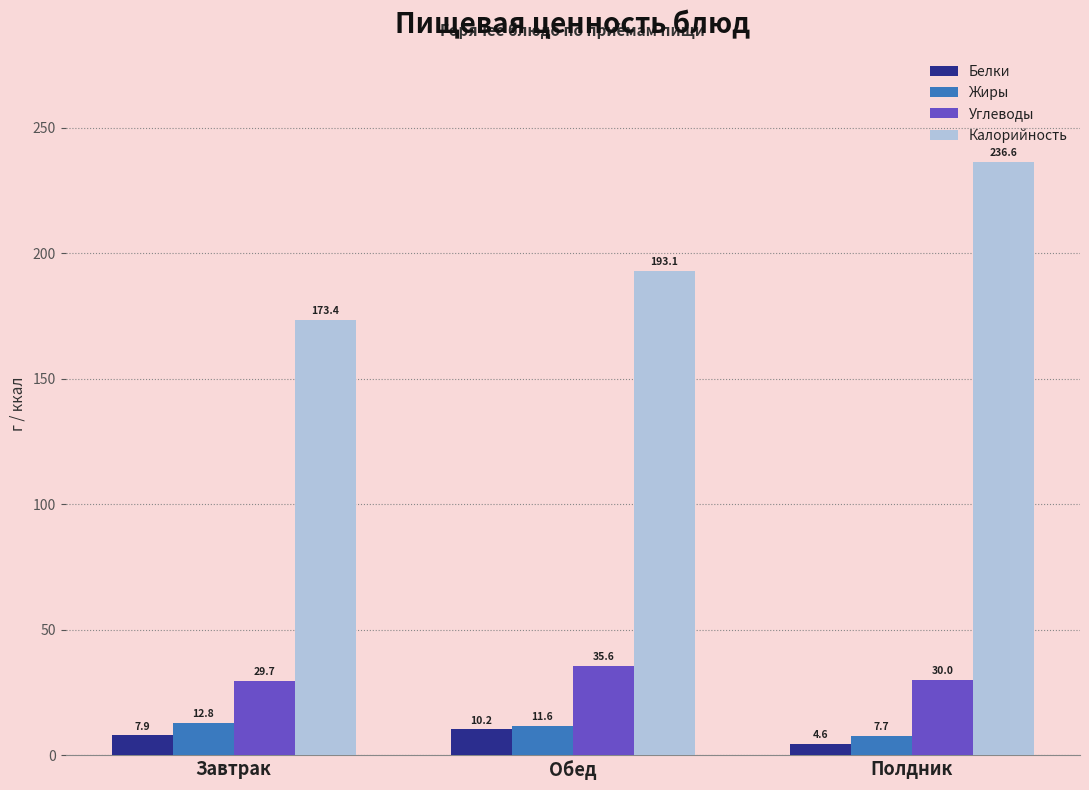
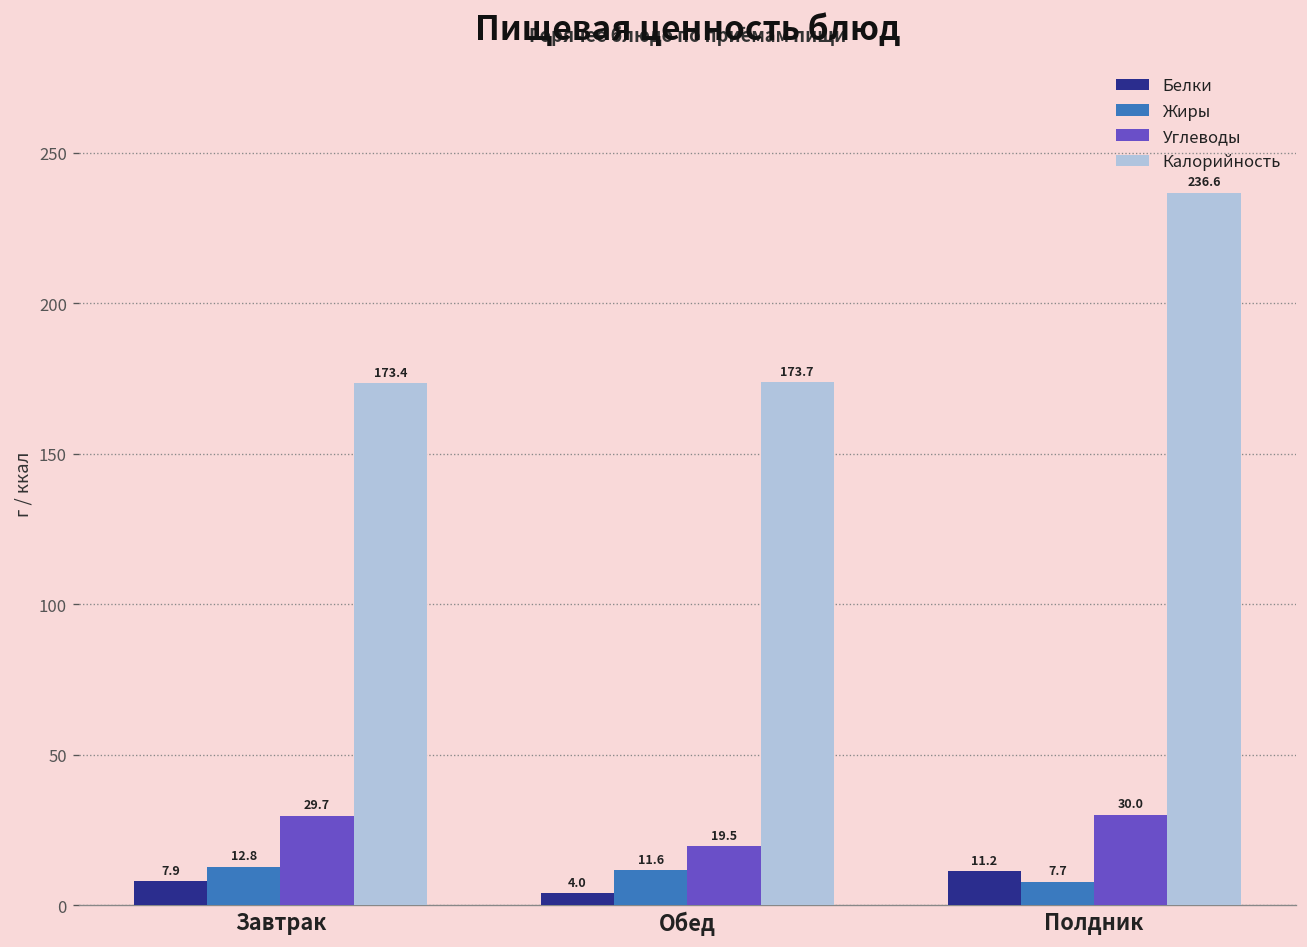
  {
    "Белки": {
      "Завтрак": 7.9,
-     "Обед": 10.2,
-     "Полдник": 4.6
+     "Обед": 4.0,
+     "Полдник": 11.2
    },
    "Жиры": {
      "Завтрак": 12.8,
      "Обед": 11.6,
      "Полдник": 7.7
    },
    "Углеводы": {
      "Завтрак": 29.7,
-     "Обед": 35.6,
+     "Обед": 19.5,
      "Полдник": 30.0
    },
    "Калорийность": {
      "Завтрак": 173.4,
-     "Обед": 193.1,
+     "Обед": 173.7,
      "Полдник": 236.6
    }
  }
